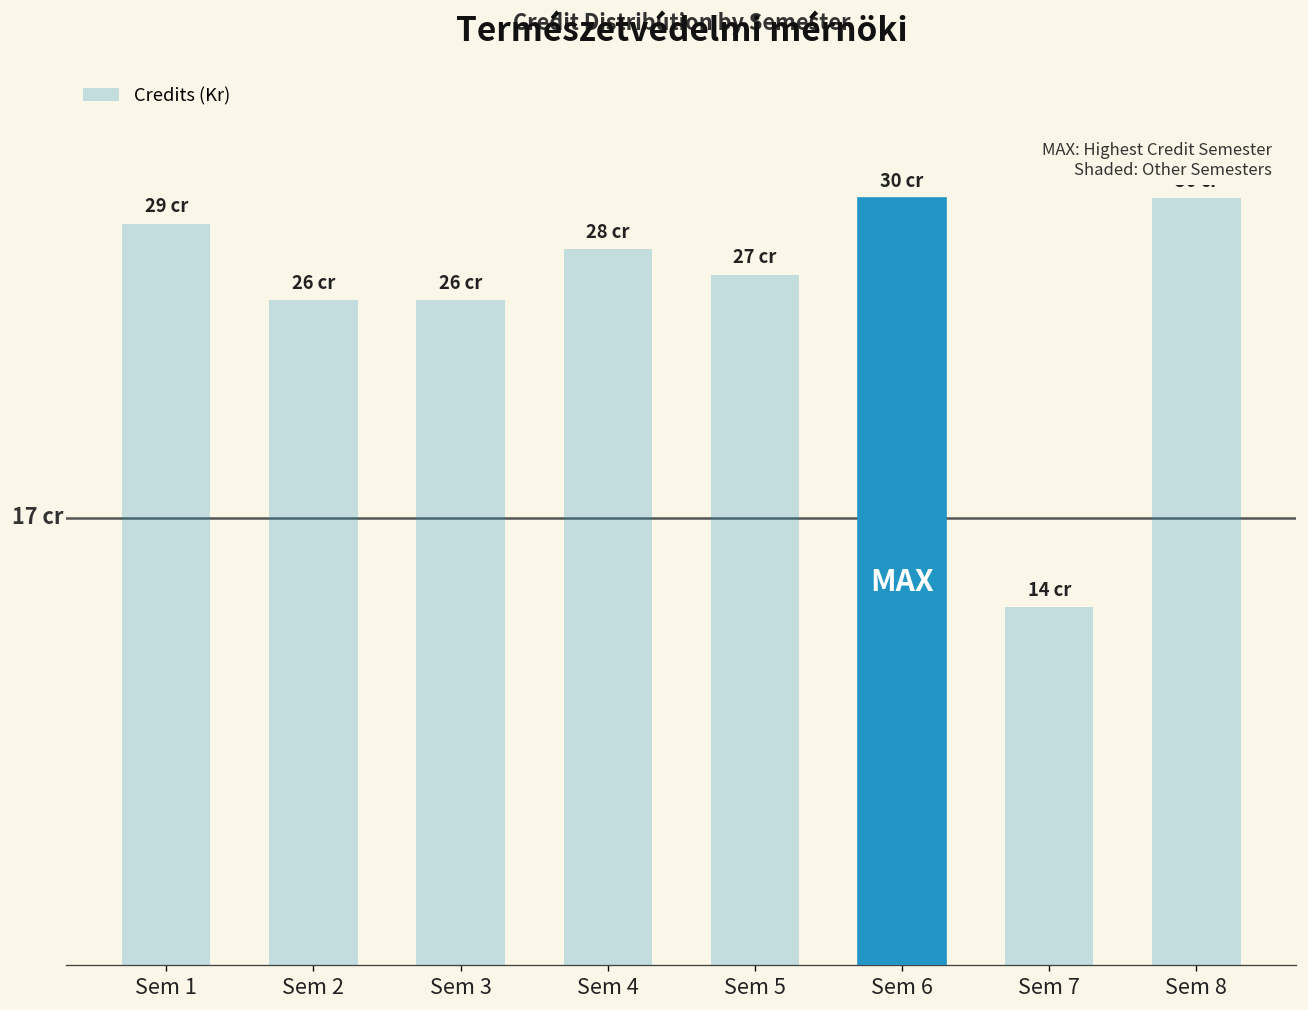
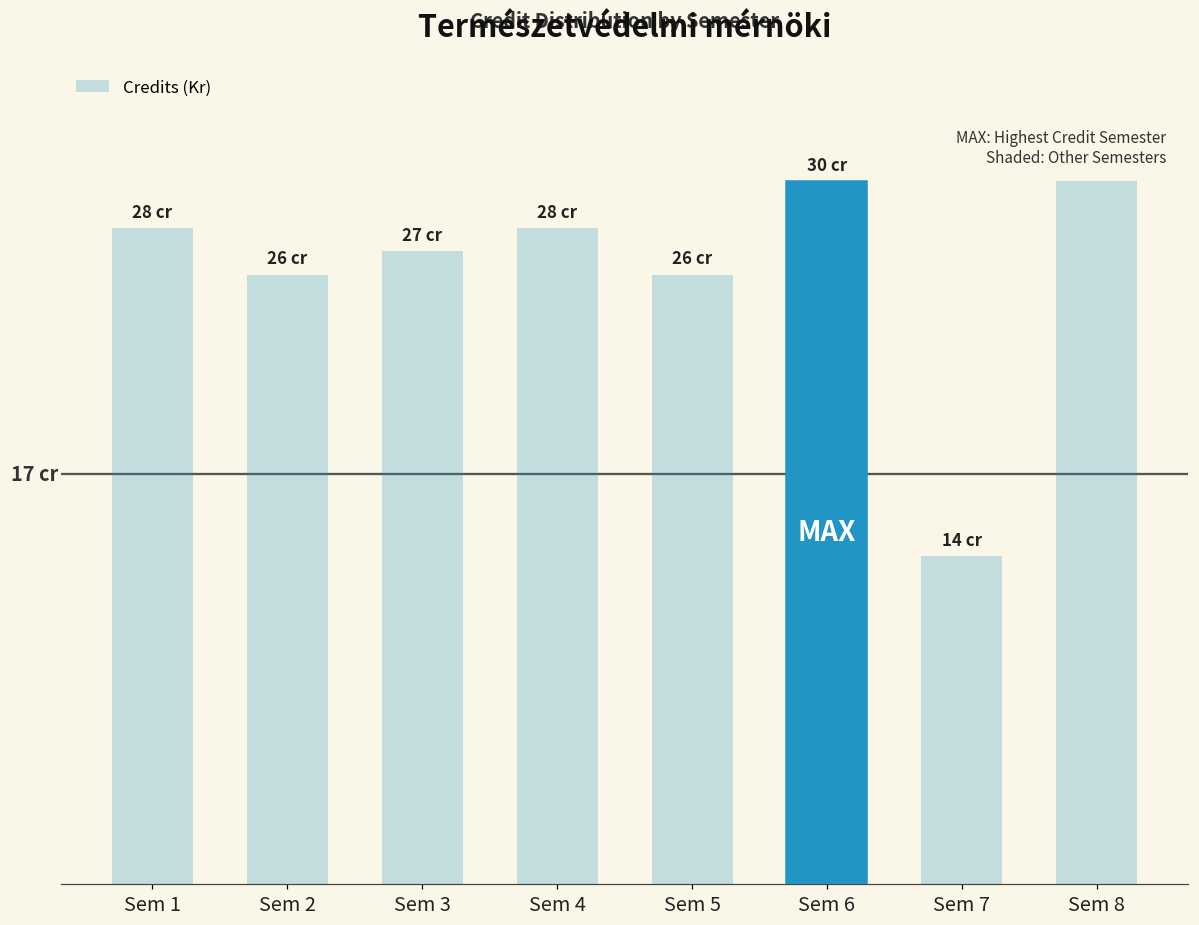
  {
-   "Sem 1": 29,
+   "Sem 1": 28,
    "Sem 2": 26,
-   "Sem 3": 26,
+   "Sem 3": 27,
    "Sem 4": 28,
-   "Sem 5": 27,
+   "Sem 5": 26,
    "Sem 6": 30,
    "Sem 7": 14
  }
